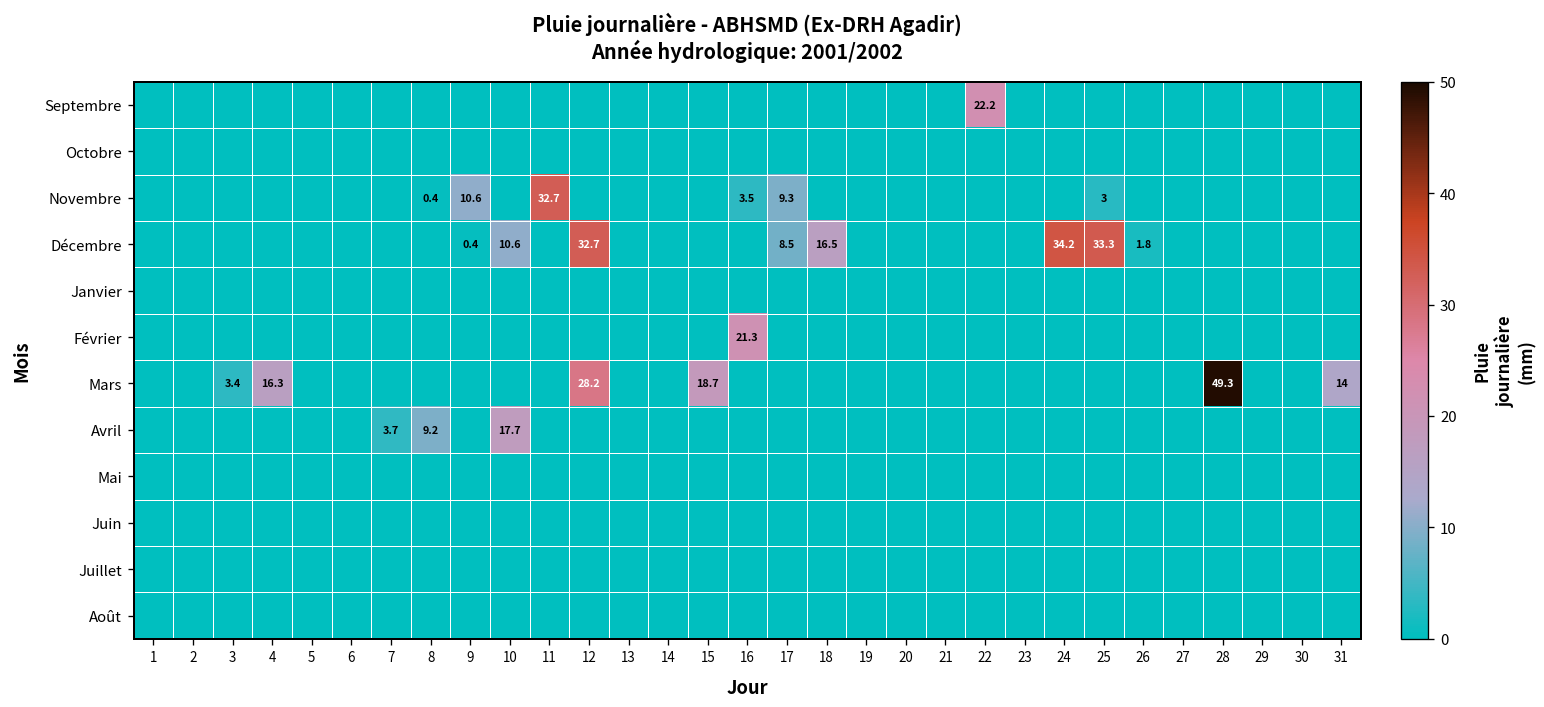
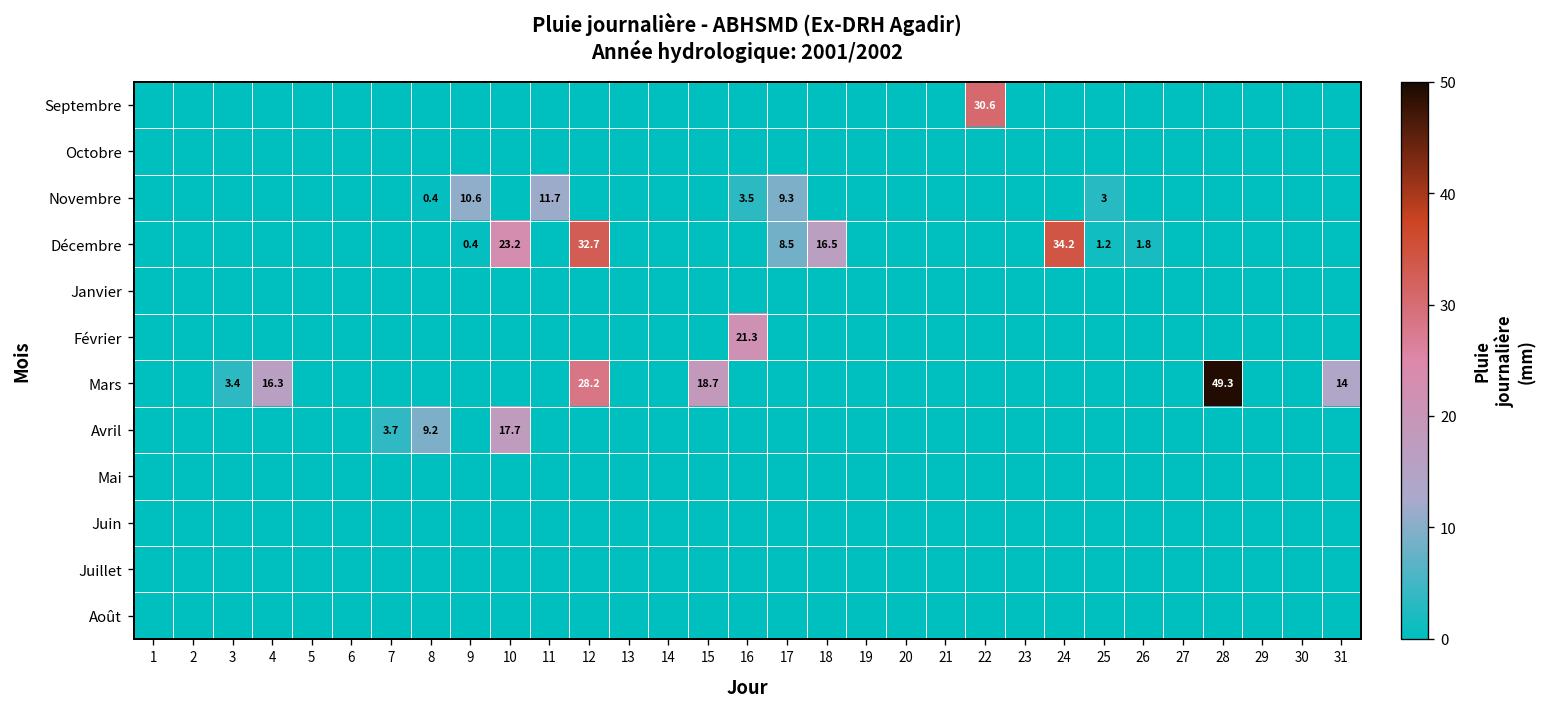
  {
    "Septembre": {
-     "22": 22.2
+     "22": 30.6
    },
    "Novembre": {
      "8": 0.4,
      "9": 10.6,
-     "11": 32.7,
+     "11": 11.7,
      "16": 3.5,
      "17": 9.3,
      "25": 3
    },
    "Décembre": {
      "9": 0.4,
-     "10": 10.6,
+     "10": 23.2,
      "12": 32.7,
      "17": 8.5,
      "18": 16.5,
      "24": 34.2,
-     "25": 33.3,
+     "25": 1.2,
      "26": 1.8
    },
    "Février": {
      "16": 21.3
    },
    "Mars": {
      "3": 3.4,
      "4": 16.3,
      "12": 28.2,
      "15": 18.7,
      "28": 49.3,
      "31": 14
    },
    "Avril": {
      "7": 3.7,
      "8": 9.2,
      "10": 17.7
    }
  }
